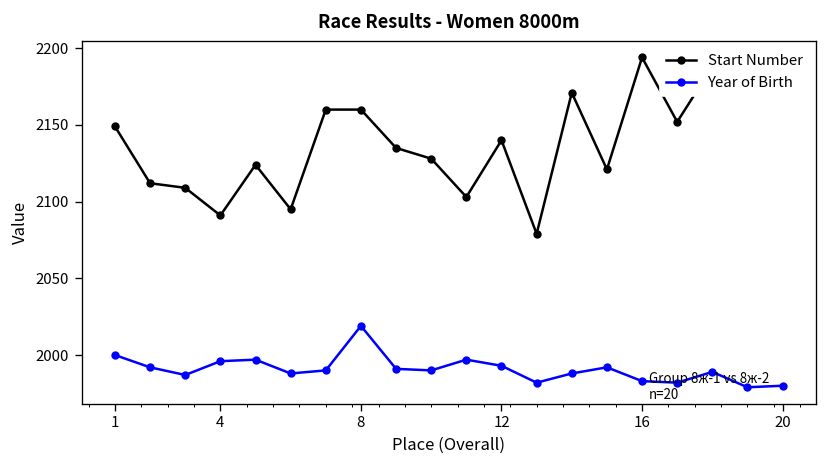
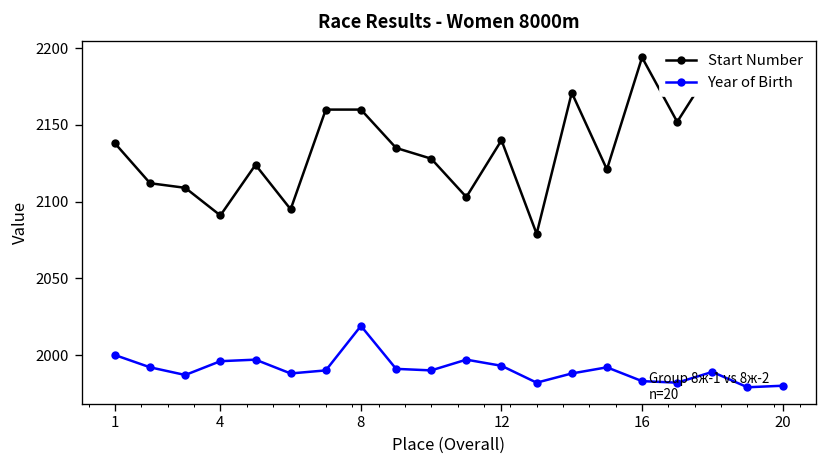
  {
    "Start Number": {
-     "1": 2149,
+     "1": 2138,
      "4": 2091,
      "8": 2160,
      "12": 2140,
      "16": 2194
    },
    "Year of Birth": {
      "1": 2000,
      "4": 1996,
      "8": 2019,
      "12": 1993,
      "16": 1983,
      "20": 1980
    }
  }
